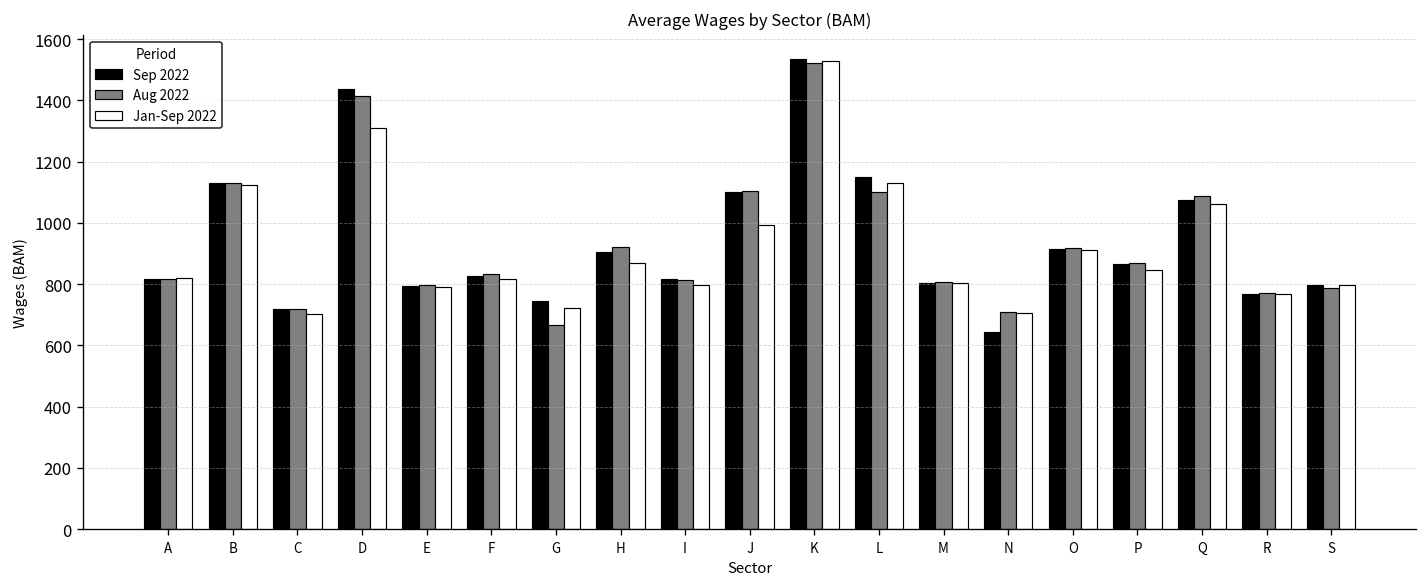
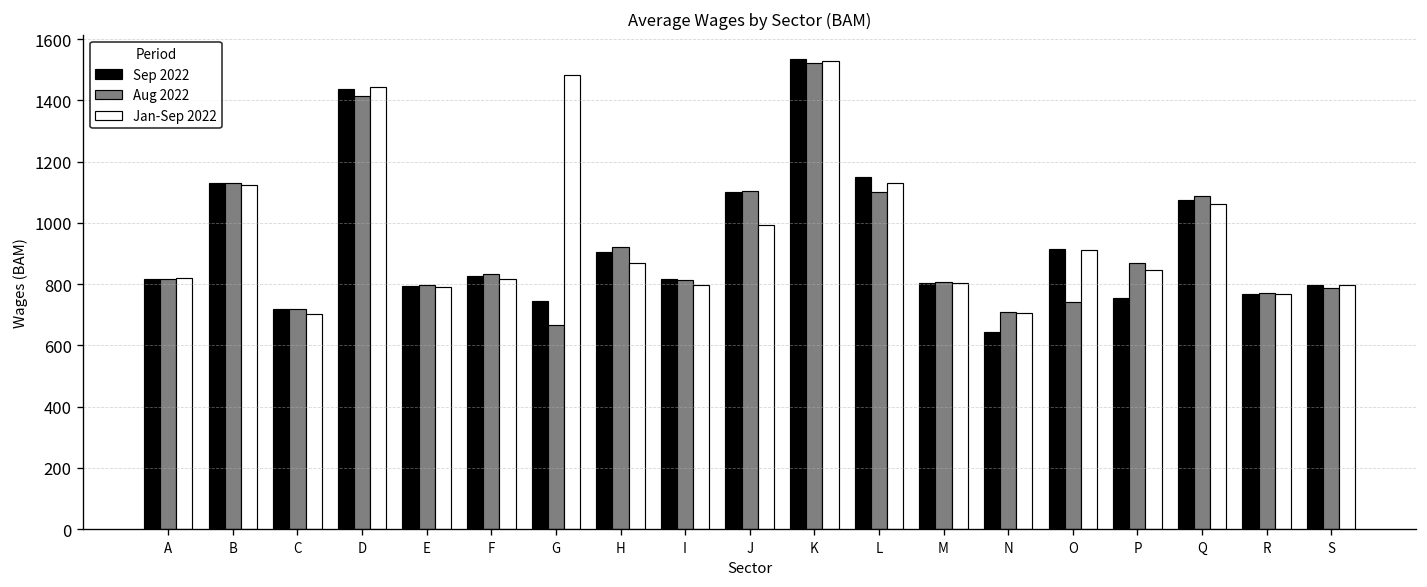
  {
    "Sep 2022": {
      "A": 820,
      "B": 1130,
      "C": 720,
      "D": 1440,
      "E": 800,
      "F": 830,
      "G": 750,
      "H": 910,
      "I": 820,
      "J": 1100,
      "K": 1540,
      "L": 1150,
      "M": 800,
      "N": 640,
      "O": 920,
-     "P": 870,
+     "P": 750,
      "Q": 1080,
      "R": 770,
      "S": 800
    },
    "Aug 2022": {
      "A": 820,
      "B": 1130,
      "C": 720,
      "D": 1420,
      "E": 800,
      "F": 830,
      "G": 670,
      "H": 920,
      "I": 810,
      "J": 1110,
      "K": 1520,
      "L": 1100,
      "M": 810,
      "N": 710,
-     "O": 920,
+     "O": 740,
      "P": 870,
      "Q": 1090,
      "R": 770,
      "S": 790
    },
    "Jan-Sep 2022": {
      "A": 820,
      "B": 1120,
      "C": 700,
-     "D": 1310,
+     "D": 1440,
      "E": 790,
      "F": 820,
-     "G": 720,
+     "G": 1480,
      "H": 870,
      "I": 800,
      "J": 990,
      "K": 1530,
      "L": 1130,
      "M": 800,
      "N": 710,
      "O": 910,
      "P": 850,
      "Q": 1060,
      "R": 770,
      "S": 800
    }
  }
